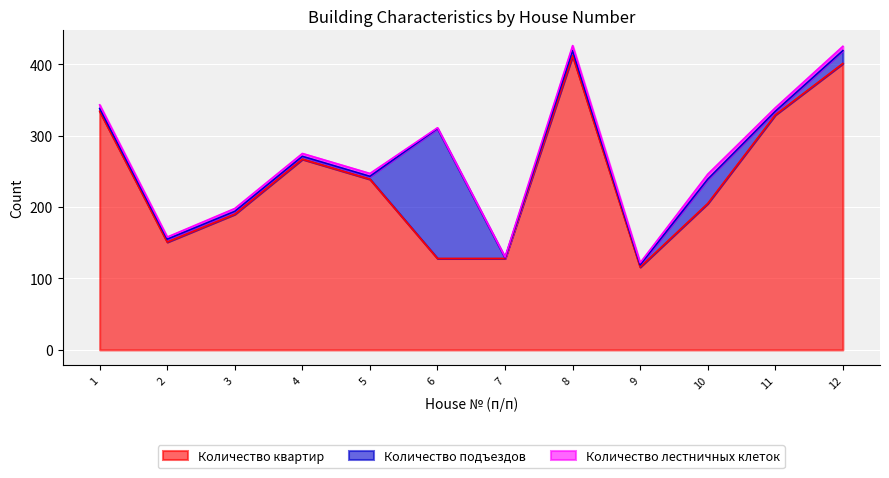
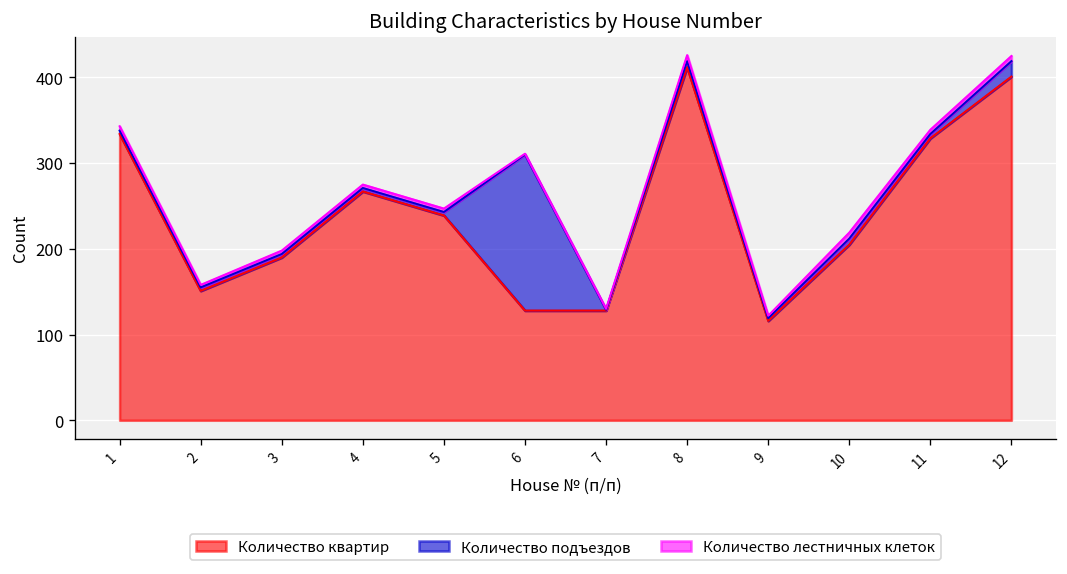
  {
    "Количество квартир": {
      "1": 330,
      "2": 150,
      "3": 190,
      "4": 270,
      "5": 240,
      "6": 130,
      "8": 410,
      "10": 210,
      "11": 330,
      "12": 400
    },
    "Количество подъездов": {
      "1": 0,
      "3": 0,
      "4": 0,
      "5": 0,
      "8": 10,
-     "10": 30,
+     "10": 10,
      "11": 10,
      "12": 20
    },
    "Количество лестничных клеток": {
      "1": 10,
      "3": 0,
      "4": 0,
      "5": 0,
      "8": 10,
      "10": 10,
      "11": 10,
      "12": 10
    }
  }
